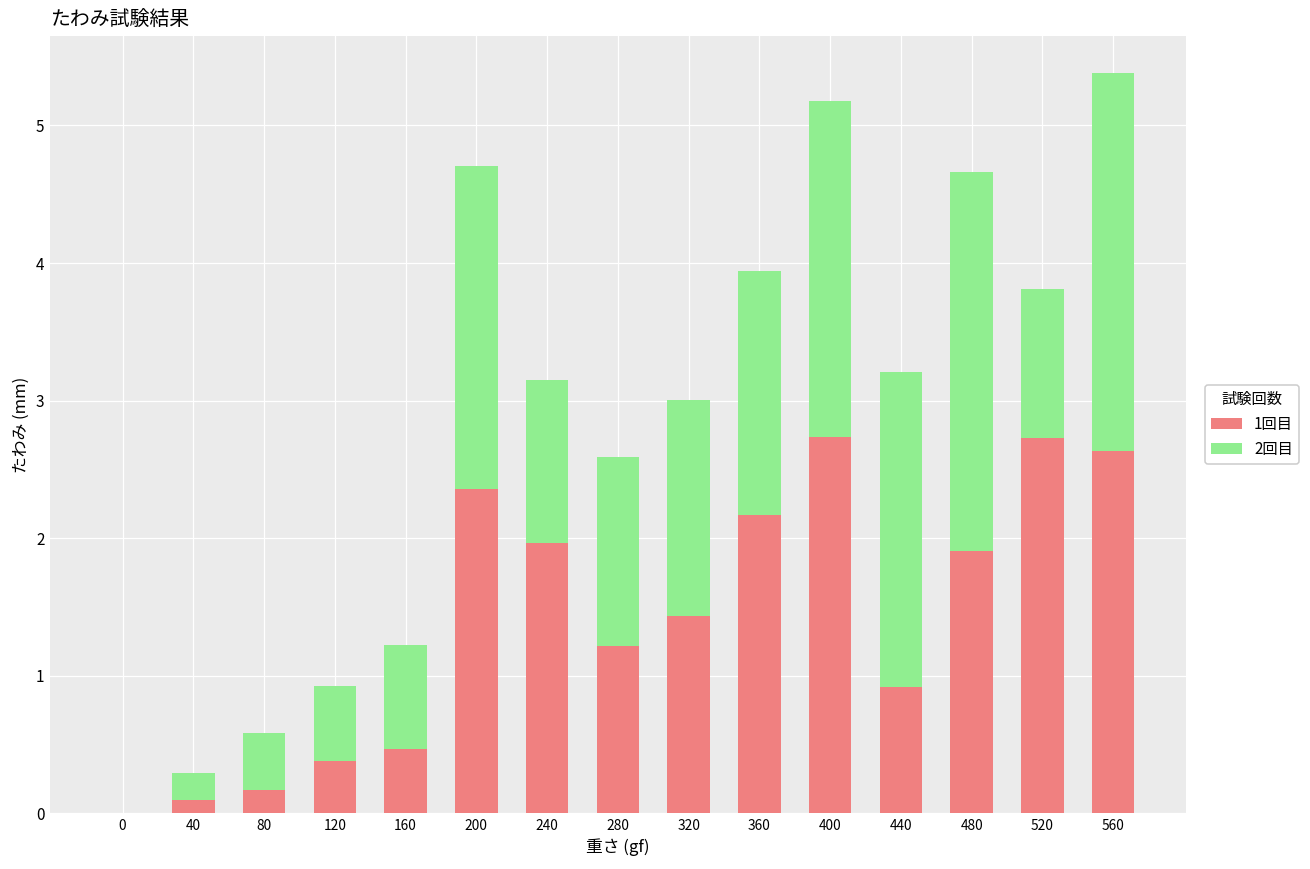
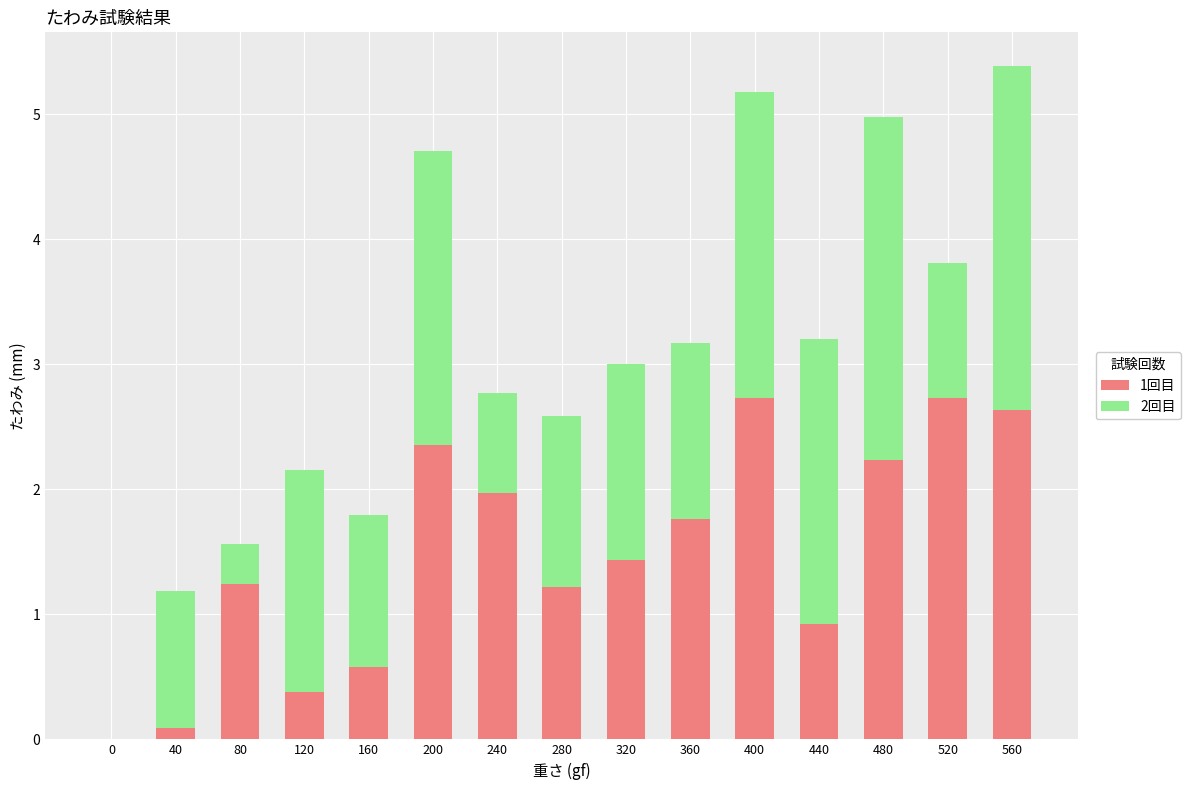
  {
    "1回目": {
      "0": 0.00,
      "40": 0.09,
-     "80": 0.17,
+     "80": 1.24,
      "120": 0.38,
-     "160": 0.47,
+     "160": 0.58,
      "200": 2.36,
      "240": 1.97,
      "280": 1.22,
      "320": 1.44,
-     "360": 2.17,
+     "360": 1.76,
      "400": 2.73,
      "440": 0.92,
-     "480": 1.91,
+     "480": 2.23,
      "520": 2.73,
      "560": 2.63
    },
    "2回目": {
      "0": 0.00,
-     "40": 0.20,
-     "80": 0.41,
-     "120": 0.54,
-     "160": 0.76,
+     "40": 1.09,
+     "80": 0.32,
+     "120": 1.77,
+     "160": 1.22,
      "200": 2.35,
-     "240": 1.18,
+     "240": 0.80,
      "280": 1.37,
      "320": 1.57,
-     "360": 1.78,
+     "360": 1.41,
      "400": 2.45,
      "440": 2.29,
      "480": 2.75,
      "520": 1.08,
      "560": 2.75
    }
  }
